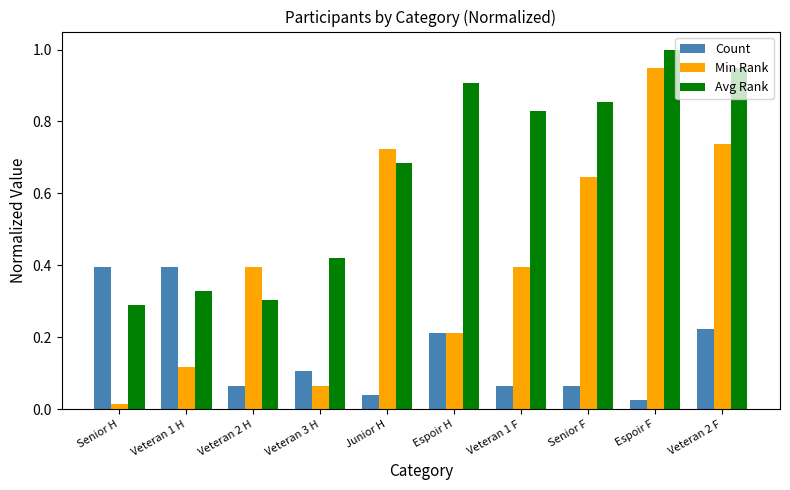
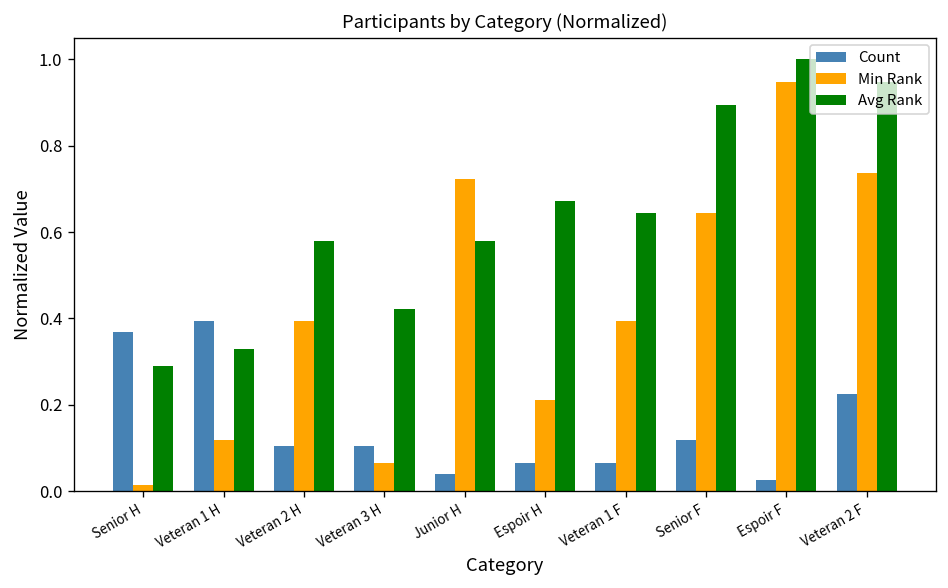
  {
    "Count": {
-     "Senior H": 0.39,
+     "Senior H": 0.37,
      "Veteran 1 H": 0.39,
-     "Veteran 2 H": 0.07,
+     "Veteran 2 H": 0.11,
      "Veteran 3 H": 0.11,
      "Junior H": 0.04,
-     "Espoir H": 0.21,
+     "Espoir H": 0.07,
      "Veteran 1 F": 0.07,
-     "Senior F": 0.07,
+     "Senior F": 0.12,
      "Espoir F": 0.03,
      "Veteran 2 F": 0.22
    },
    "Min Rank": {
      "Senior H": 0.01,
      "Veteran 1 H": 0.12,
      "Veteran 2 H": 0.39,
      "Veteran 3 H": 0.07,
      "Junior H": 0.72,
      "Espoir H": 0.21,
      "Veteran 1 F": 0.39,
      "Senior F": 0.64,
      "Espoir F": 0.95,
      "Veteran 2 F": 0.74
    },
    "Avg Rank": {
      "Senior H": 0.29,
      "Veteran 1 H": 0.33,
-     "Veteran 2 H": 0.30,
+     "Veteran 2 H": 0.58,
      "Veteran 3 H": 0.42,
-     "Junior H": 0.68,
-     "Espoir H": 0.91,
-     "Veteran 1 F": 0.83,
-     "Senior F": 0.86,
+     "Junior H": 0.58,
+     "Espoir H": 0.67,
+     "Veteran 1 F": 0.64,
+     "Senior F": 0.89,
      "Espoir F": 1.00
    }
  }
